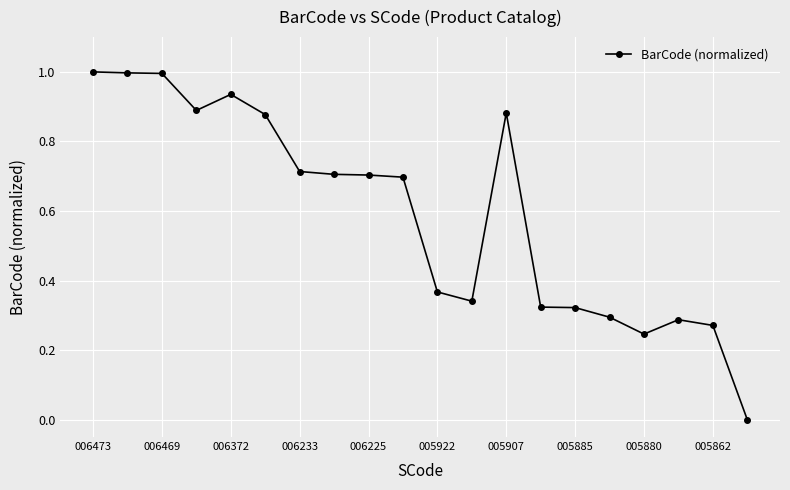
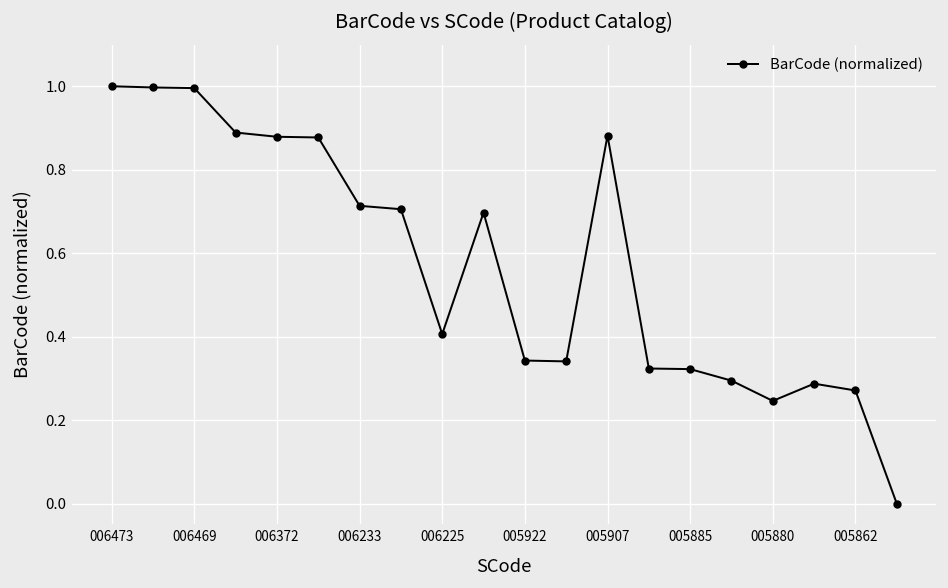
  {
    "006473": 1.00,
    "006469": 1.00,
-   "006372": 0.94,
+   "006372": 0.88,
    "006233": 0.71,
-   "006225": 0.70,
-   "005922": 0.37,
+   "006225": 0.41,
+   "005922": 0.34,
    "005907": 0.88,
    "005885": 0.32,
    "005880": 0.25,
    "005862": 0.27
  }
